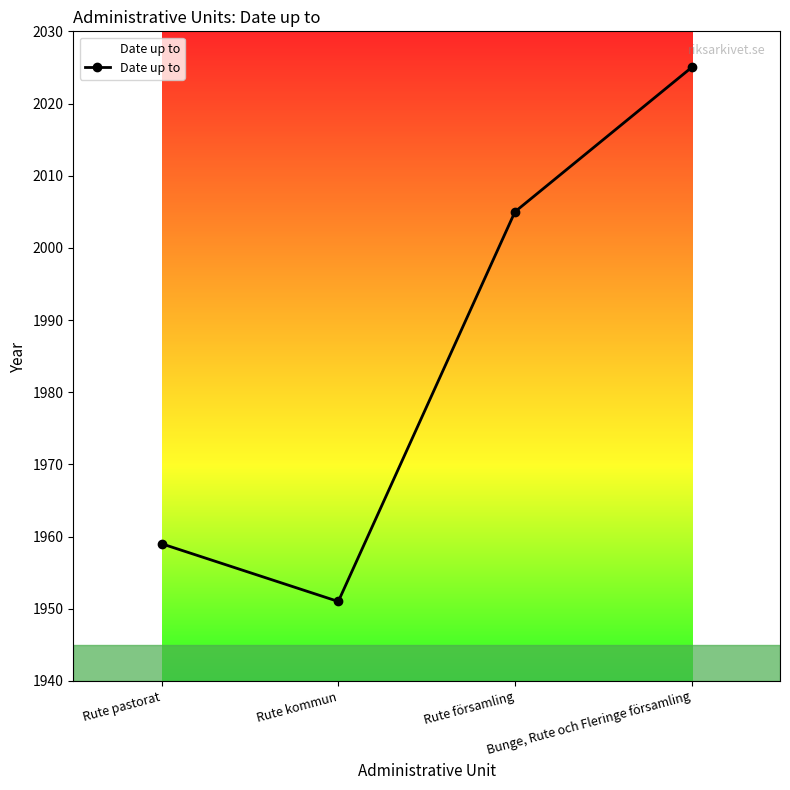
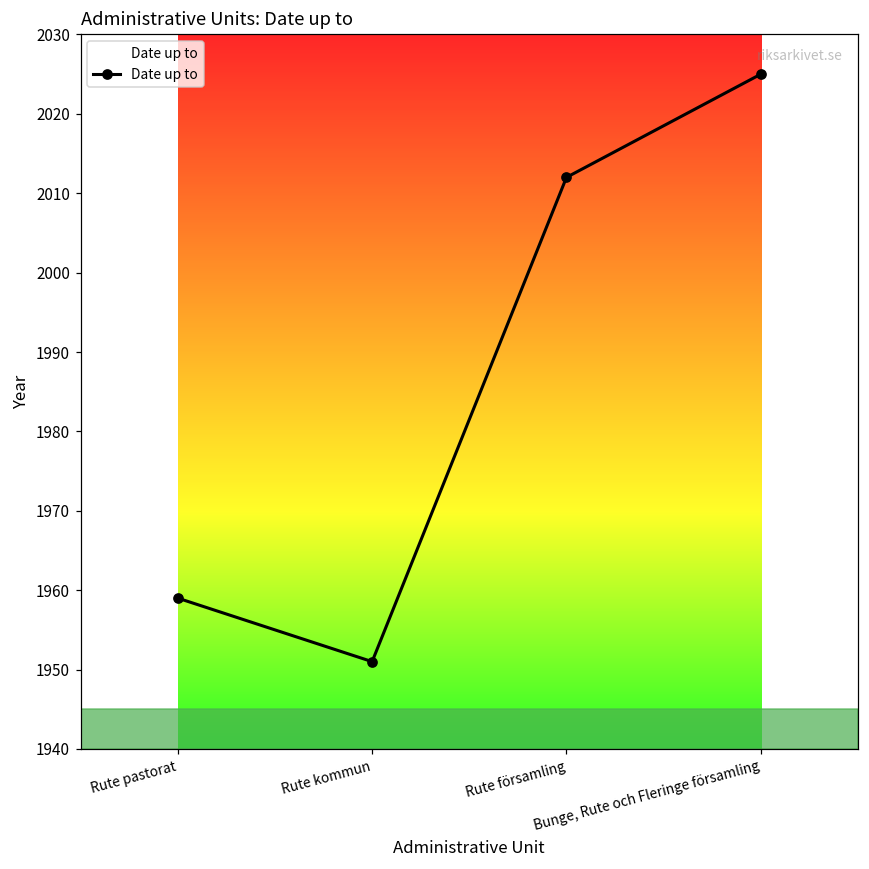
  {
    "Rute pastorat": 1959,
    "Rute kommun": 1951,
-   "Rute församling": 2005,
+   "Rute församling": 2012,
    "Bunge, Rute och Fleringe församling": 2025
  }
